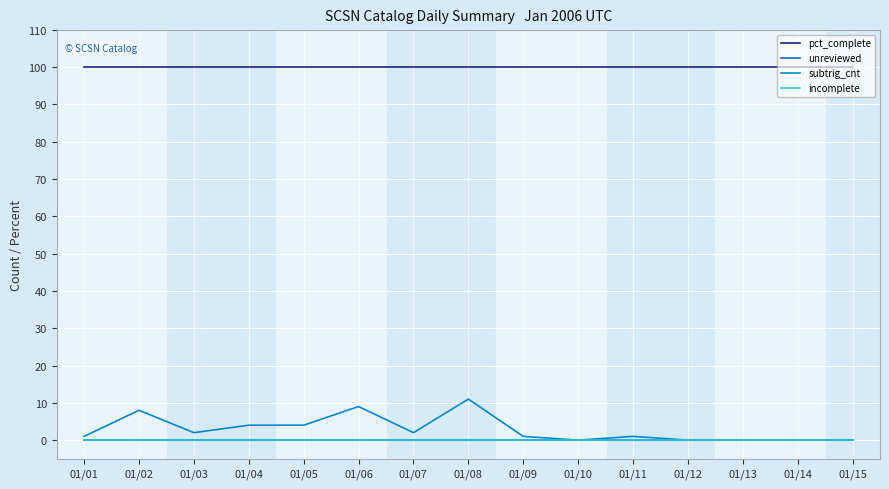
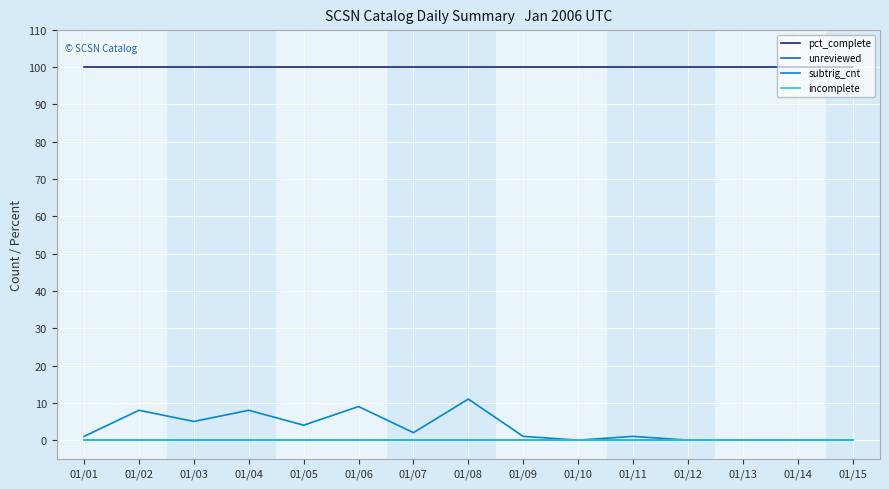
  {
    "pct_complete": {
      "01/01": 100,
      "01/02": 100,
      "01/03": 100,
      "01/04": 100,
      "01/05": 100,
      "01/06": 100,
      "01/07": 100,
      "01/08": 100,
      "01/09": 100,
      "01/10": 100,
      "01/11": 100,
      "01/12": 100,
      "01/13": 100
    },
    "incomplete": {
      "01/01": 0,
      "01/02": 0,
      "01/03": 0,
      "01/04": 0,
      "01/05": 0,
      "01/06": 0,
      "01/07": 0,
      "01/08": 0,
      "01/09": 0,
      "01/11": 0
    },
    "subtrig_cnt": {
      "01/01": 1,
      "01/02": 8,
-     "01/03": 2,
-     "01/04": 4,
+     "01/03": 5,
+     "01/04": 8,
      "01/05": 4,
      "01/06": 9,
      "01/07": 2,
      "01/08": 11,
      "01/09": 1,
      "01/11": 1
    }
  }
